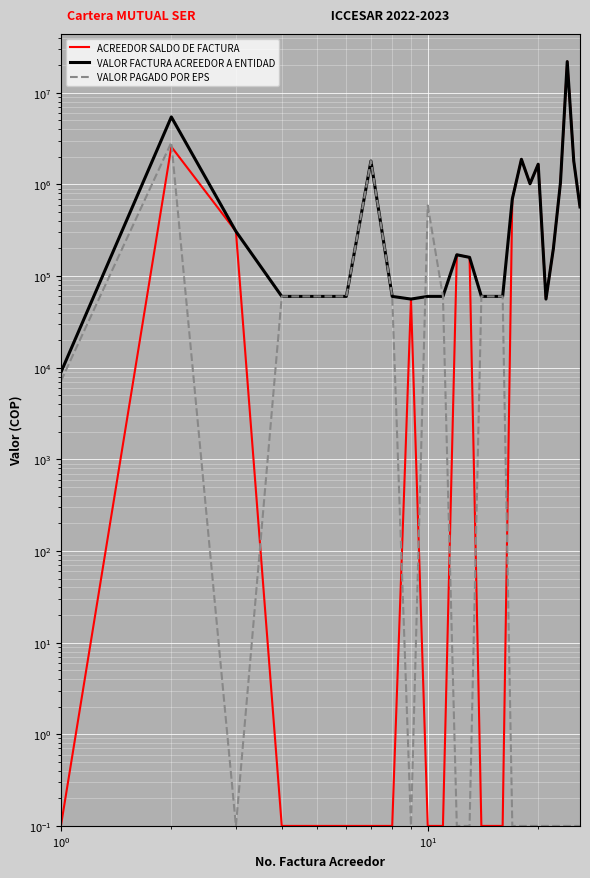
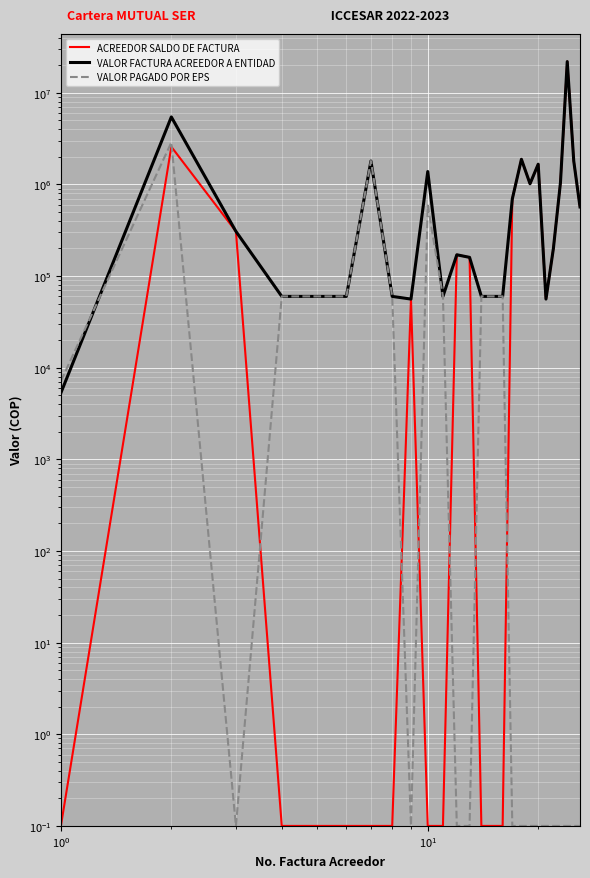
  {
    "ACREEDOR SALDO DE FACTURA": {
      "10^0": 0.10,
      "10^1": 0.10
    },
    "VALOR FACTURA ACREEDOR A ENTIDAD": {
-     "10^0": 9000,
-     "10^1": 60000
+     "10^0": 5000,
+     "10^1": 1400000
    },
    "VALOR PAGADO POR EPS": {
      "10^0": 7000,
      "10^1": 600000
    }
  }
